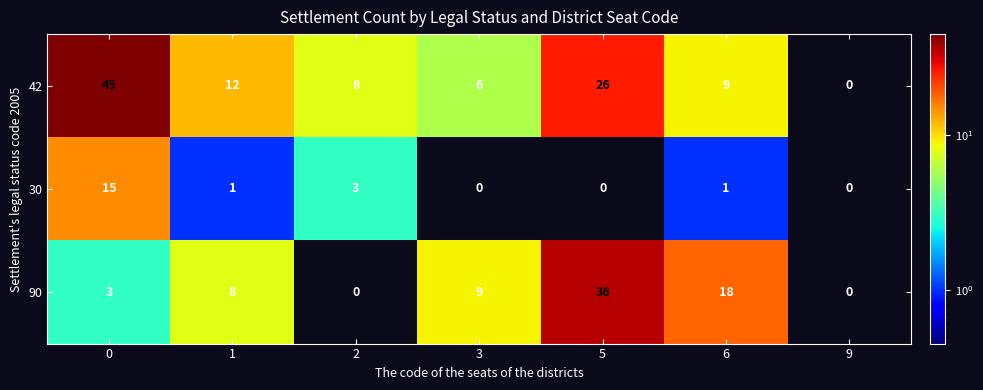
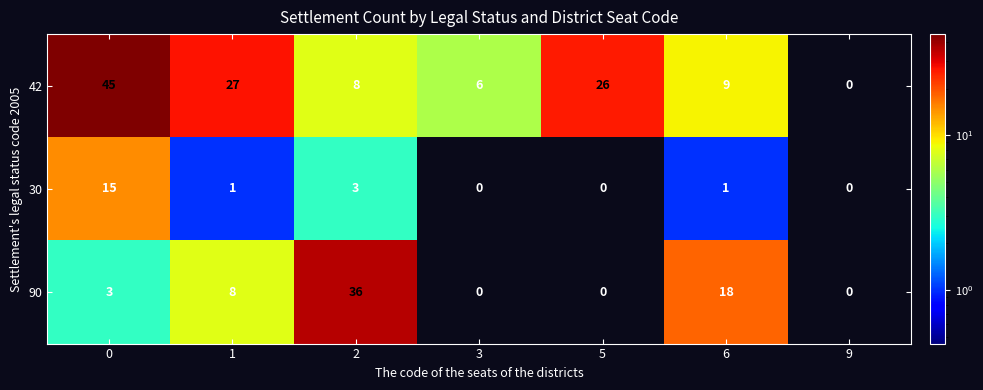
  {
    "42": {
      "0": 45,
-     "1": 12,
+     "1": 27,
      "2": 8,
      "3": 6,
      "5": 26,
      "6": 9,
      "9": 0
    },
    "30": {
      "0": 15,
      "1": 1,
      "2": 3,
      "3": 0,
      "5": 0,
      "6": 1,
      "9": 0
    },
    "90": {
      "0": 3,
      "1": 8,
-     "2": 0,
-     "3": 9,
-     "5": 36,
+     "2": 36,
+     "3": 0,
+     "5": 0,
      "6": 18,
      "9": 0
    }
  }
